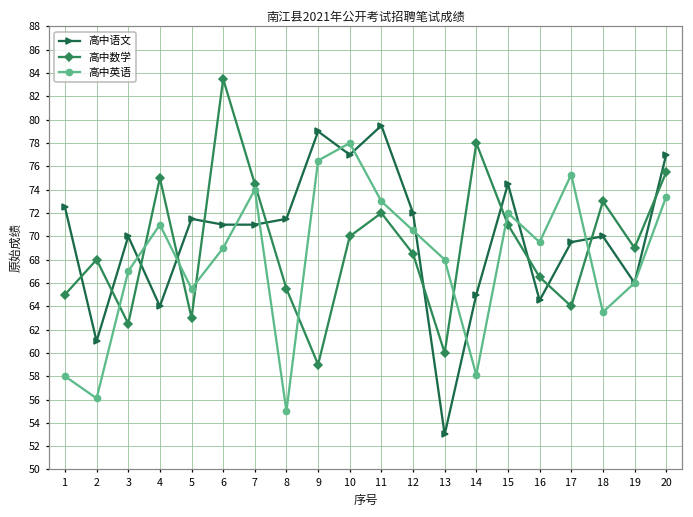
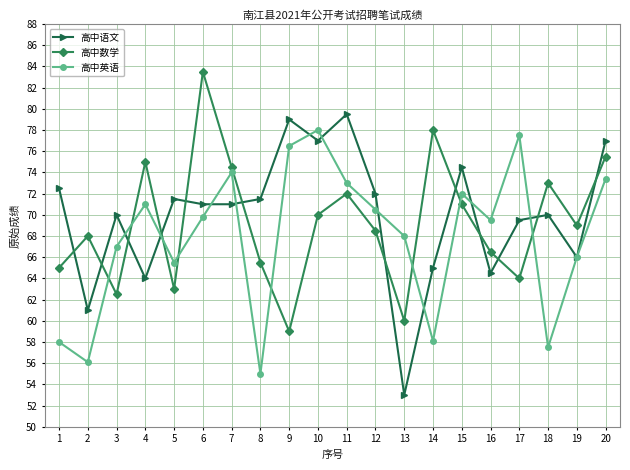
  {
    "高中英语": {
      "1": 58.0,
      "2": 56.1,
      "3": 67.0,
      "4": 71.0,
      "5": 65.5,
-     "6": 69.0,
+     "6": 69.8,
      "7": 74.0,
      "8": 55.0,
      "9": 76.5,
      "10": 78.0,
      "11": 73.0,
      "12": 70.5,
      "13": 68.0,
      "14": 58.1,
      "15": 72.0,
      "16": 69.5,
-     "17": 75.3,
-     "18": 63.5,
+     "17": 77.5,
+     "18": 57.5,
      "20": 73.4
    }
  }
